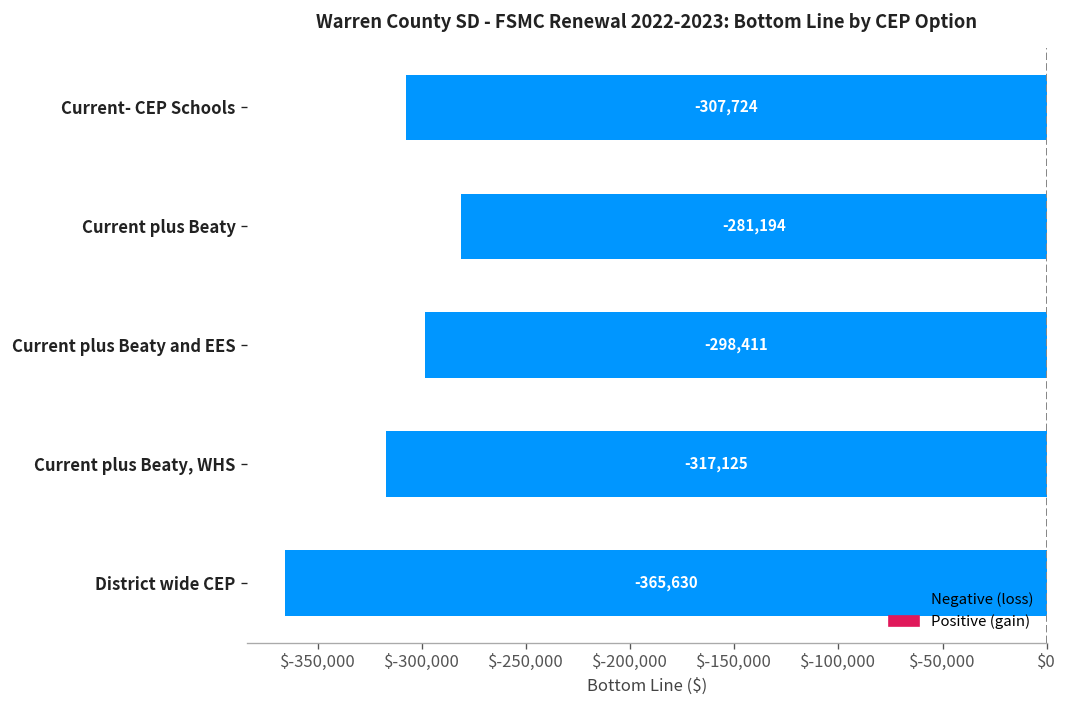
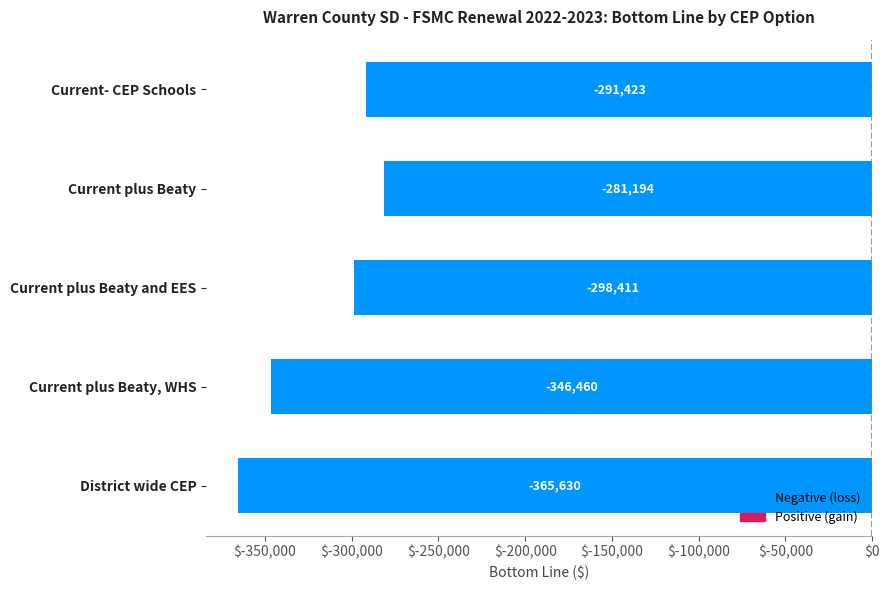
  {
-   "Current- CEP Schools": "-307,724",
+   "Current- CEP Schools": "-291,423",
    "Current plus Beaty": "-281,194",
    "Current plus Beaty and EES": "-298,411",
-   "Current plus Beaty, WHS": "-317,125",
+   "Current plus Beaty, WHS": "-346,460",
    "District wide CEP": "-365,630"
  }
